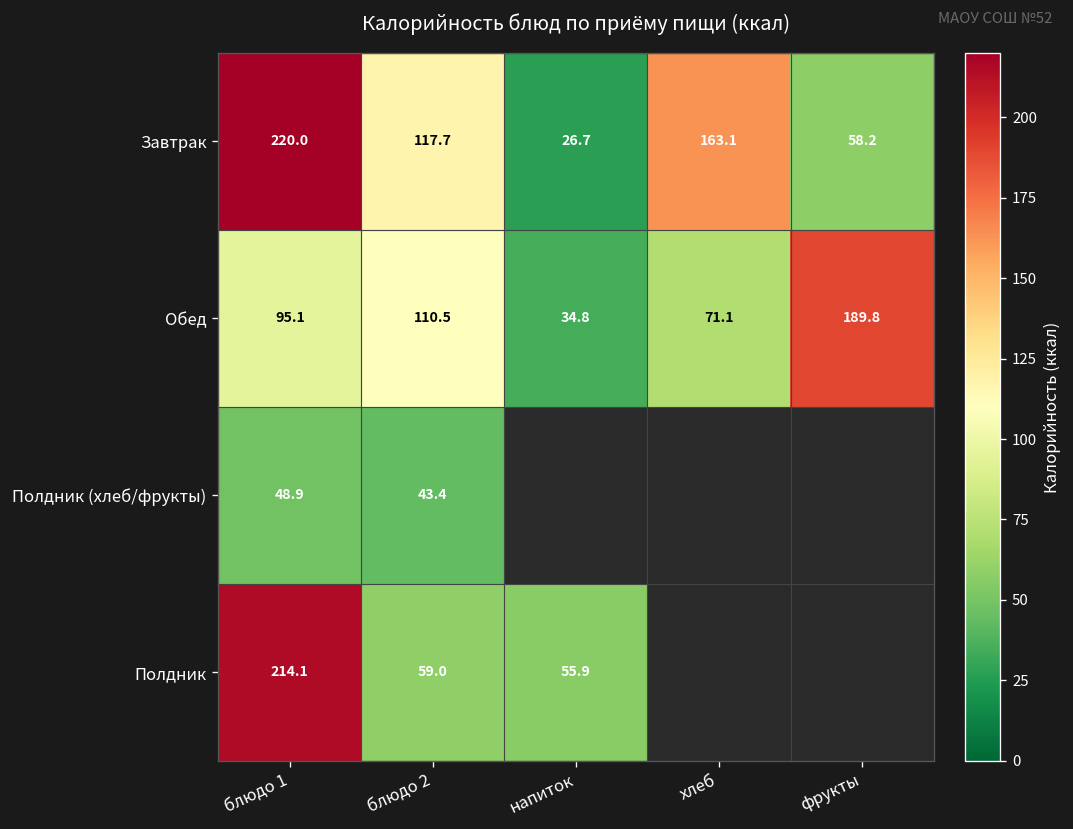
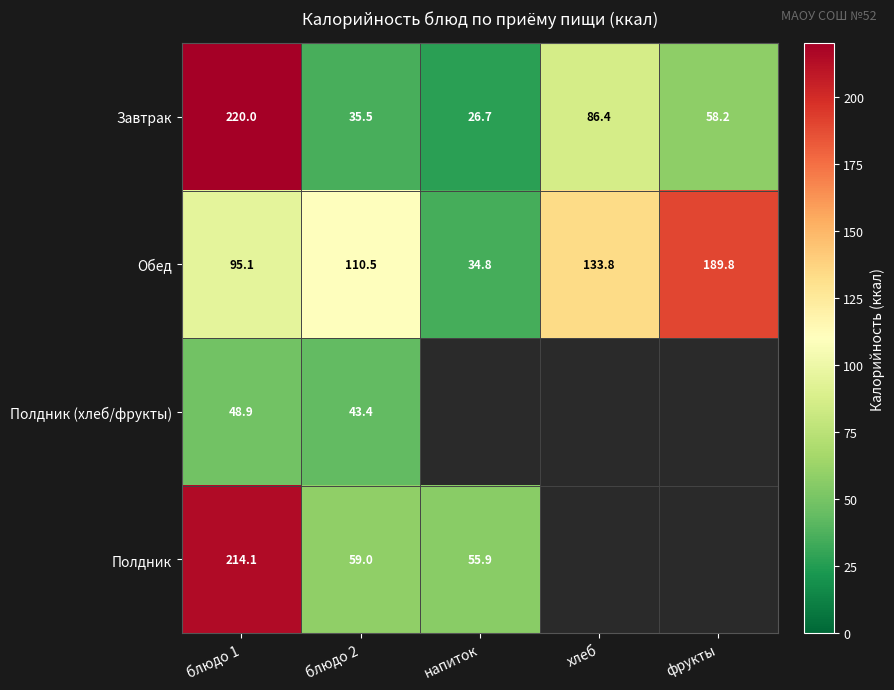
  {
    "Завтрак": {
      "блюдо 1": 220.0,
-     "блюдо 2": 117.7,
+     "блюдо 2": 35.5,
      "напиток": 26.7,
-     "хлеб": 163.1,
+     "хлеб": 86.4,
      "фрукты": 58.2
    },
    "Обед": {
      "блюдо 1": 95.1,
      "блюдо 2": 110.5,
      "напиток": 34.8,
-     "хлеб": 71.1,
+     "хлеб": 133.8,
      "фрукты": 189.8
    },
    "Полдник (хлеб/фрукты)": {
      "блюдо 1": 48.9,
      "блюдо 2": 43.4
    },
    "Полдник": {
      "блюдо 1": 214.1,
      "блюдо 2": 59.0,
      "напиток": 55.9
    }
  }
